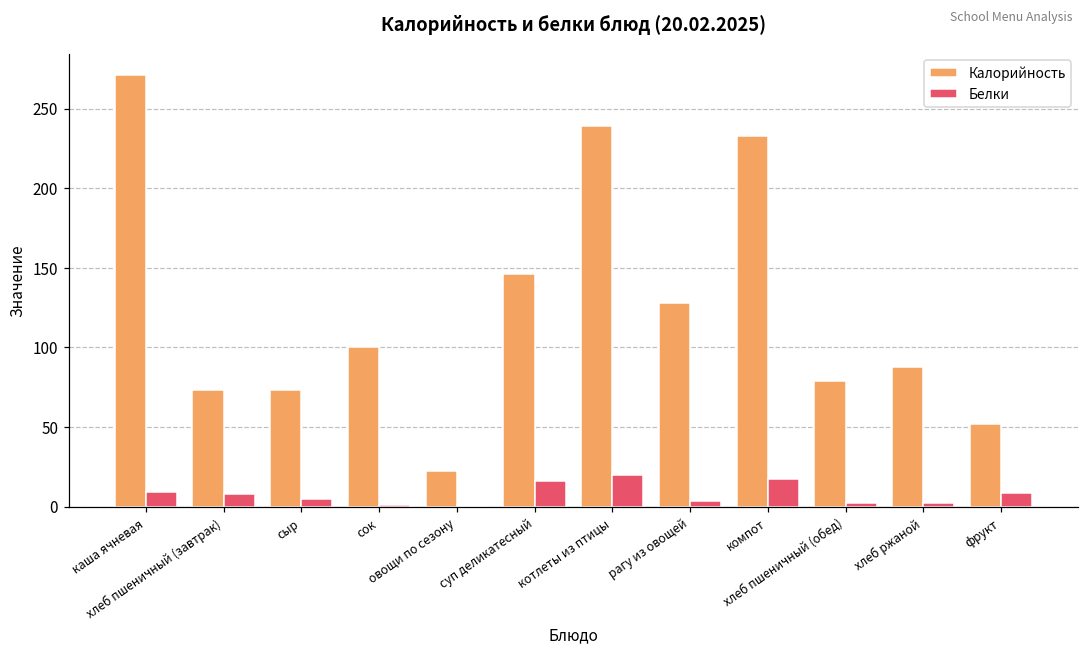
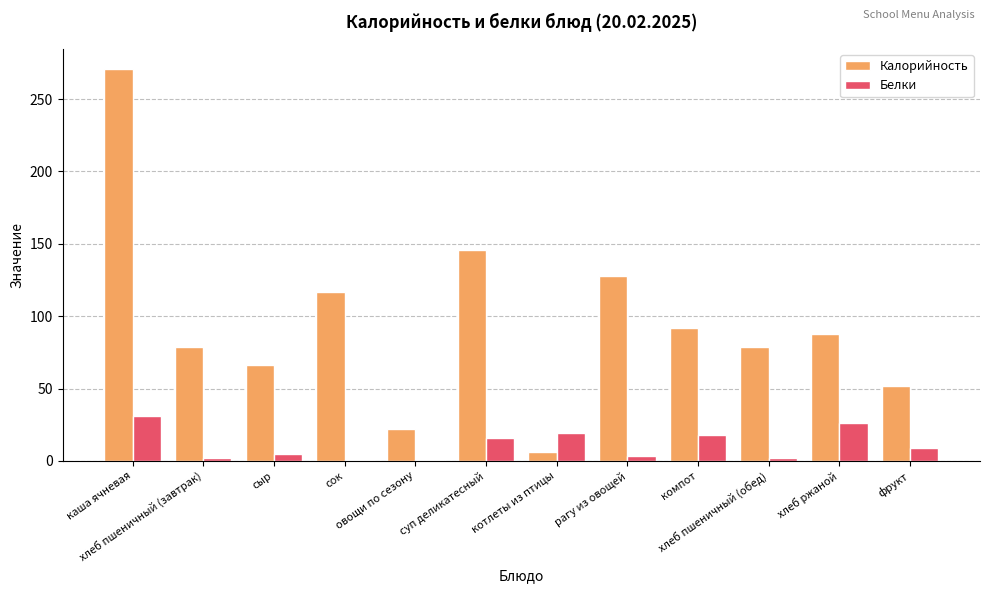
  {
    "Калорийность": {
      "каша ячневая": 271,
-     "хлеб пшеничный (завтрак)": 73,
-     "сыр": 73,
-     "сок": 100,
+     "хлеб пшеничный (завтрак)": 79,
+     "сыр": 66,
+     "сок": 117,
      "овощи по сезону": 22,
      "суп деликатесный": 146,
-     "котлеты из птицы": 239,
+     "котлеты из птицы": 6,
      "рагу из овощей": 128,
-     "компот": 233,
+     "компот": 92,
      "хлеб пшеничный (обед)": 79,
      "хлеб ржаной": 88,
      "фрукт": 52
    },
    "Белки": {
-     "каша ячневая": 9,
-     "хлеб пшеничный (завтрак)": 8,
+     "каша ячневая": 31,
+     "хлеб пшеничный (завтрак)": 2,
      "сыр": 5,
      "суп деликатесный": 16,
      "котлеты из птицы": 20,
      "рагу из овощей": 4,
      "компот": 18,
      "хлеб пшеничный (обед)": 2,
-     "хлеб ржаной": 3,
+     "хлеб ржаной": 26,
      "фрукт": 9
    }
  }
